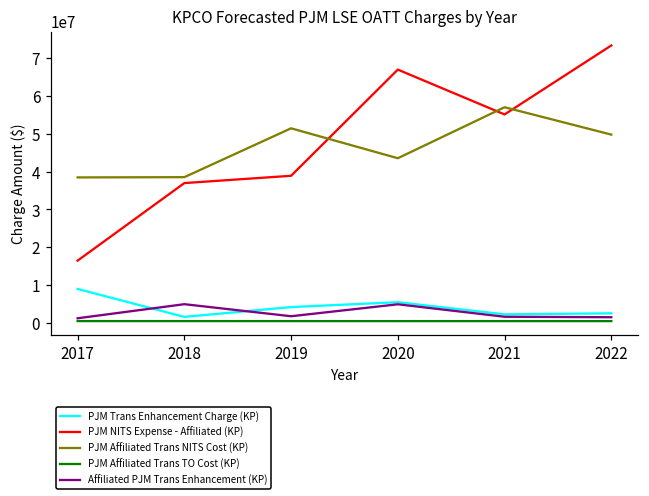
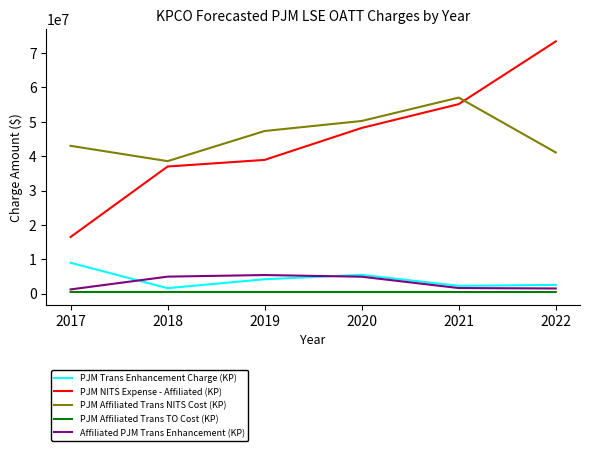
  {
    "PJM Trans Enhancement Charge (KP)": {
      "2017": 9000000,
      "2018": 2000000,
      "2019": 4000000,
      "2022": 3000000
    },
    "PJM NITS Expense - Affiliated (KP)": {
      "2017": 16000000,
      "2018": 37000000,
      "2019": 39000000,
-     "2020": 67000000,
+     "2020": 48000000,
      "2021": 55000000,
      "2022": 73000000
    },
    "PJM Affiliated Trans NITS Cost (KP)": {
-     "2017": 38000000,
+     "2017": 43000000,
      "2018": 39000000,
-     "2019": 51000000,
-     "2020": 44000000,
+     "2019": 47000000,
+     "2020": 50000000,
      "2021": 57000000,
-     "2022": 50000000
+     "2022": 41000000
    },
    "PJM Affiliated Trans TO Cost (KP)": {
      "2018": 0,
      "2019": 0,
      "2020": 0,
      "2021": 0,
      "2022": 0
    },
    "Affiliated PJM Trans Enhancement (KP)": {
      "2018": 5000000,
-     "2019": 2000000,
+     "2019": 5000000,
      "2022": 1000000
    }
  }
